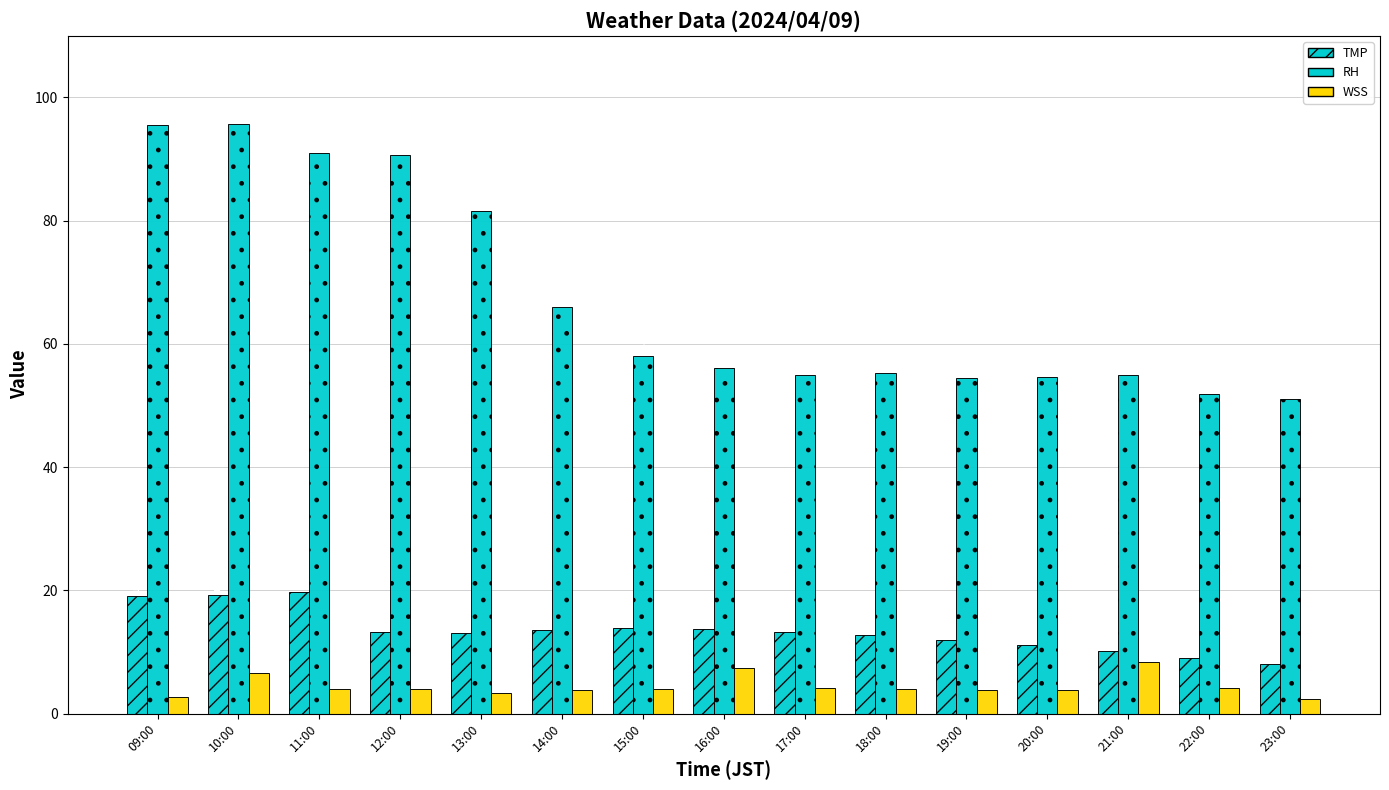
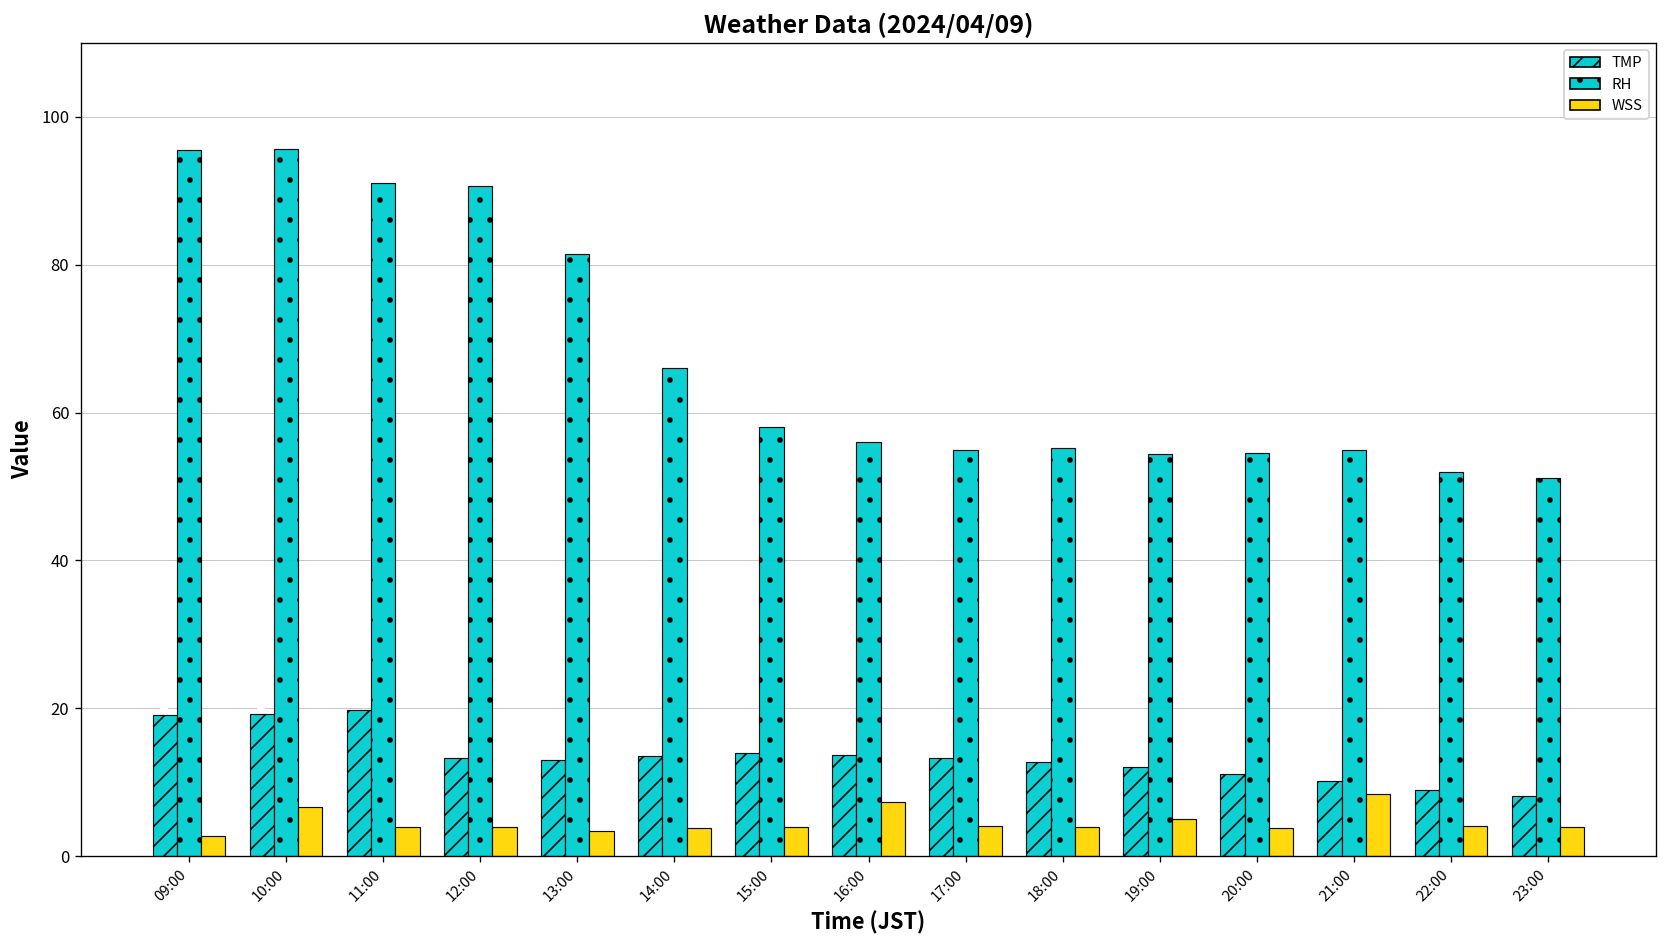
  {
    "WSS": {
      "09:00": 3,
      "10:00": 7,
      "11:00": 4,
      "12:00": 4,
      "13:00": 3,
      "14:00": 4,
      "15:00": 4,
      "16:00": 7,
      "17:00": 4,
      "18:00": 4,
-     "19:00": 4,
+     "19:00": 5,
      "20:00": 4,
      "21:00": 8,
      "22:00": 4,
-     "23:00": 2
+     "23:00": 4
    }
  }
